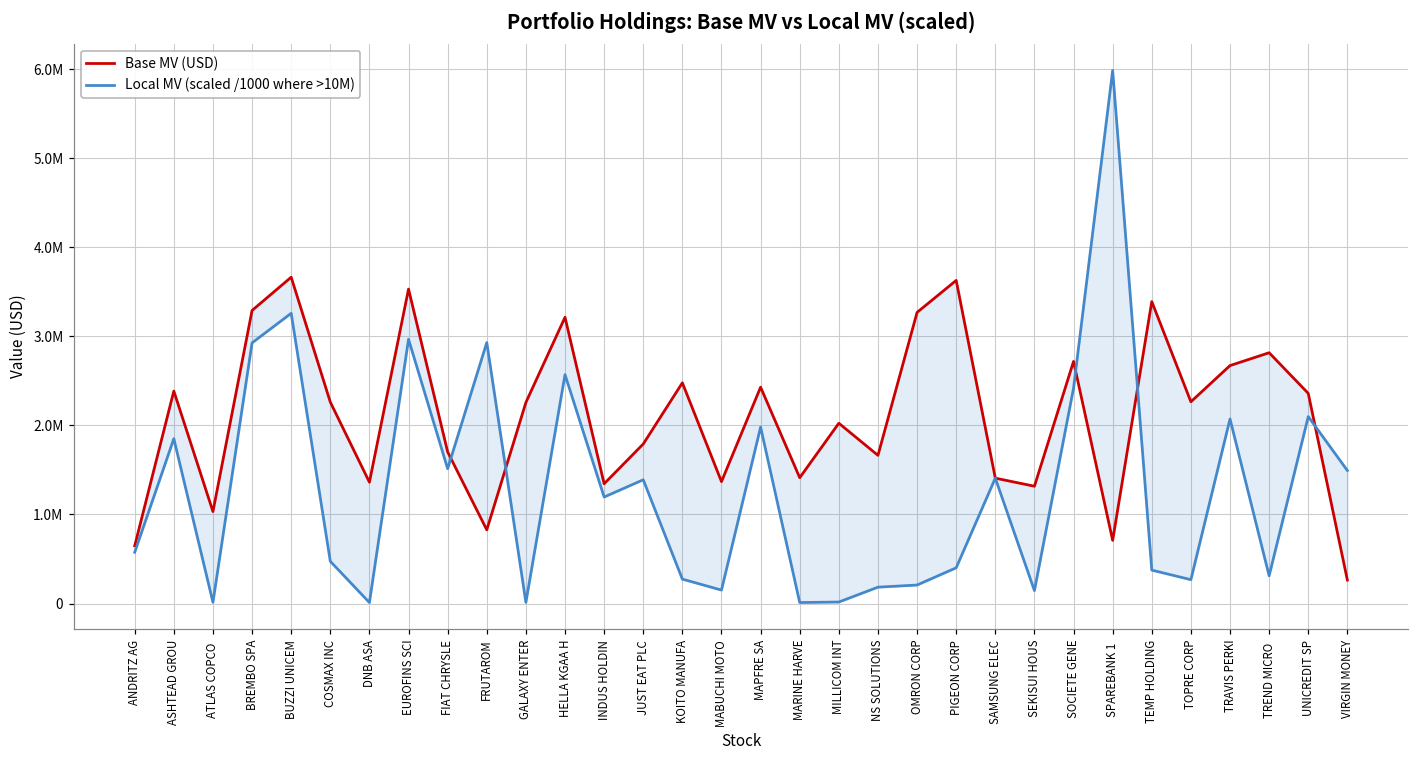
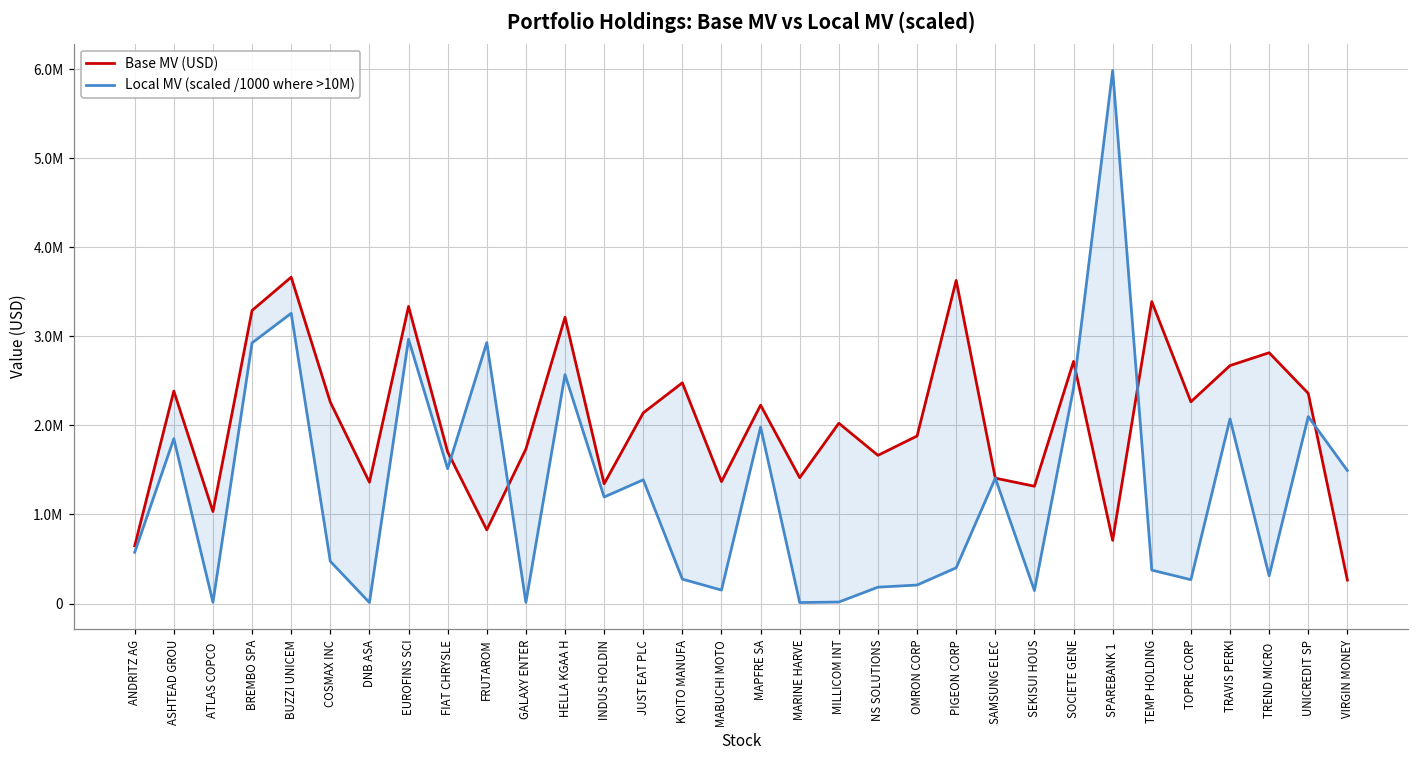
  {
    "Base MV (USD)": {
-     "EUROFINS SCI": 3500000,
+     "EUROFINS SCI": 3300000,
      "FRUTAROM": 800000,
-     "GALAXY ENTER": 2300000,
-     "JUST EAT PLC": 1800000,
-     "MAPFRE SA": 2400000,
-     "OMRON CORP": 3300000,
+     "GALAXY ENTER": 1700000,
+     "JUST EAT PLC": 2100000,
+     "MAPFRE SA": 2200000,
+     "OMRON CORP": 1900000,
      "SPAREBANK 1": 700000,
      "VIRGIN MONEY": 300000
    }
  }
